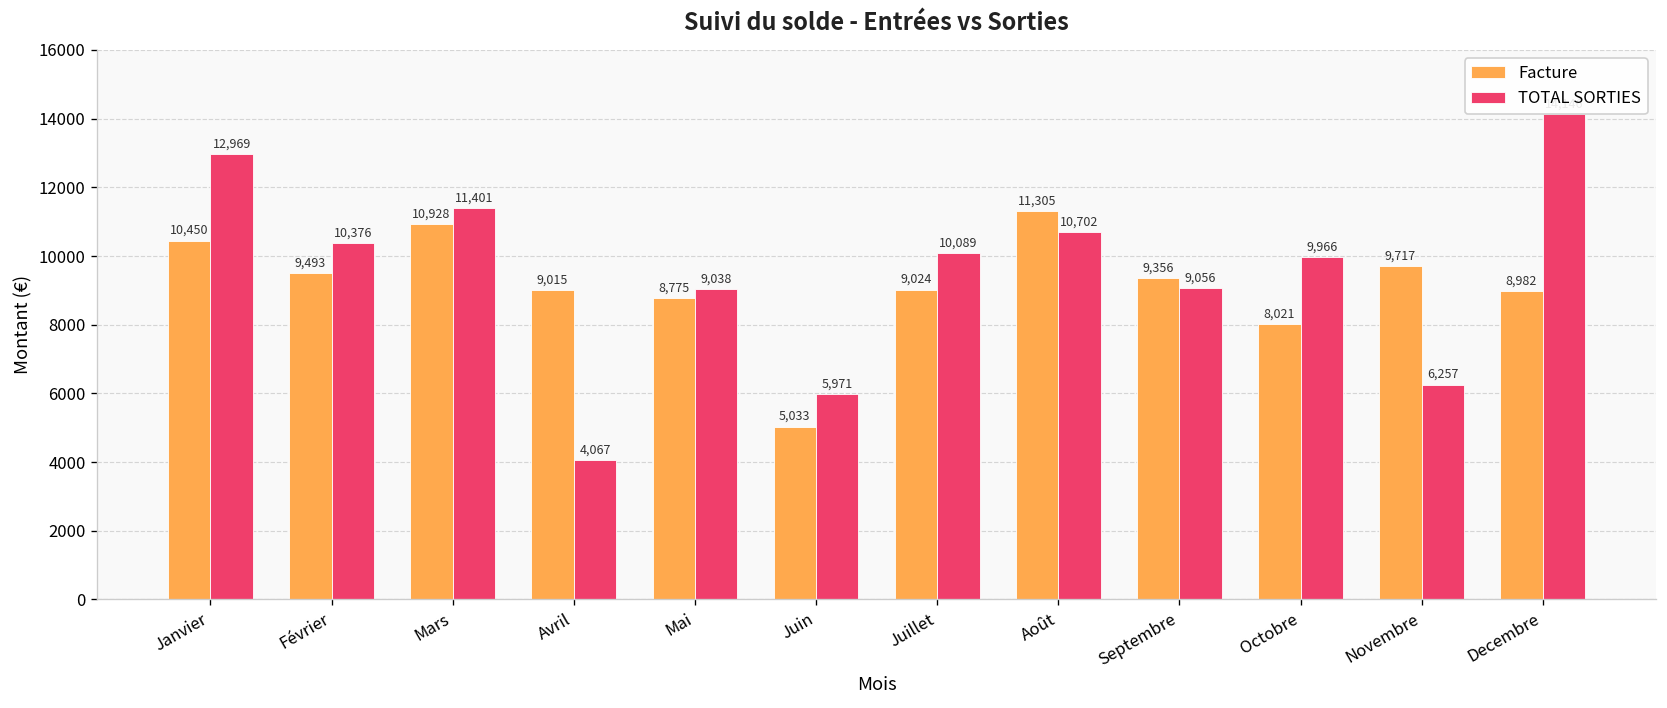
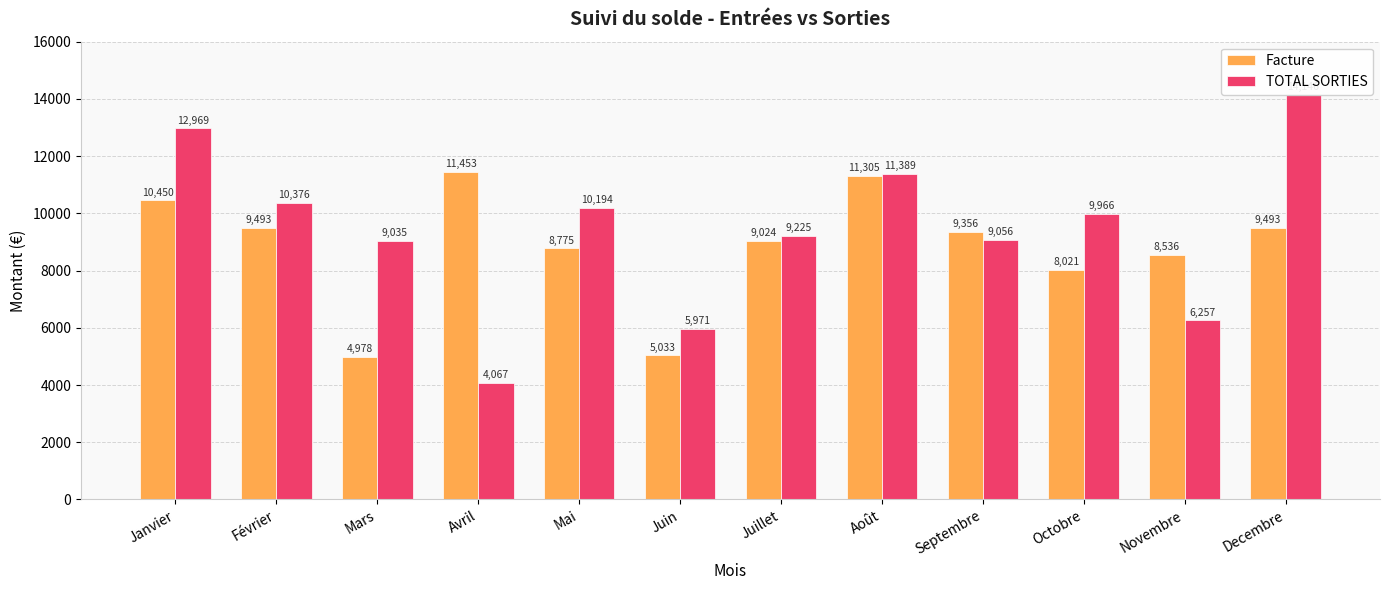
  {
    "Facture": {
      "Janvier": "10,450",
      "Février": "9,493",
-     "Mars": "10,928",
-     "Avril": "9,015",
+     "Mars": "4,978",
+     "Avril": "11,453",
      "Mai": "8,775",
      "Juin": "5,033",
      "Juillet": "9,024",
      "Août": "11,305",
      "Septembre": "9,356",
      "Octobre": "8,021",
-     "Novembre": "9,717",
-     "Decembre": "8,982"
+     "Novembre": "8,536",
+     "Decembre": "9,493"
    },
    "TOTAL SORTIES": {
      "Janvier": "12,969",
      "Février": "10,376",
-     "Mars": "11,401",
+     "Mars": "9,035",
      "Avril": "4,067",
-     "Mai": "9,038",
+     "Mai": "10,194",
      "Juin": "5,971",
-     "Juillet": "10,089",
-     "Août": "10,702",
+     "Juillet": "9,225",
+     "Août": "11,389",
      "Septembre": "9,056",
      "Octobre": "9,966",
      "Novembre": "6,257"
    }
  }
